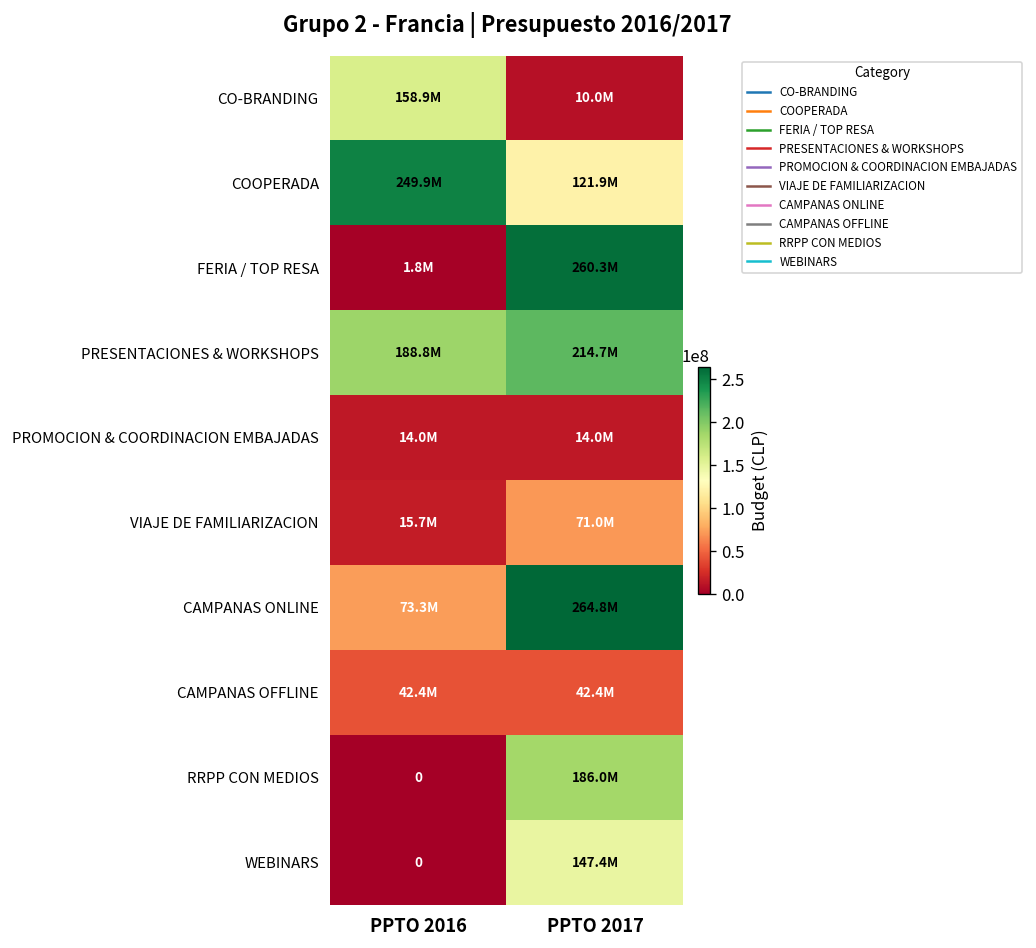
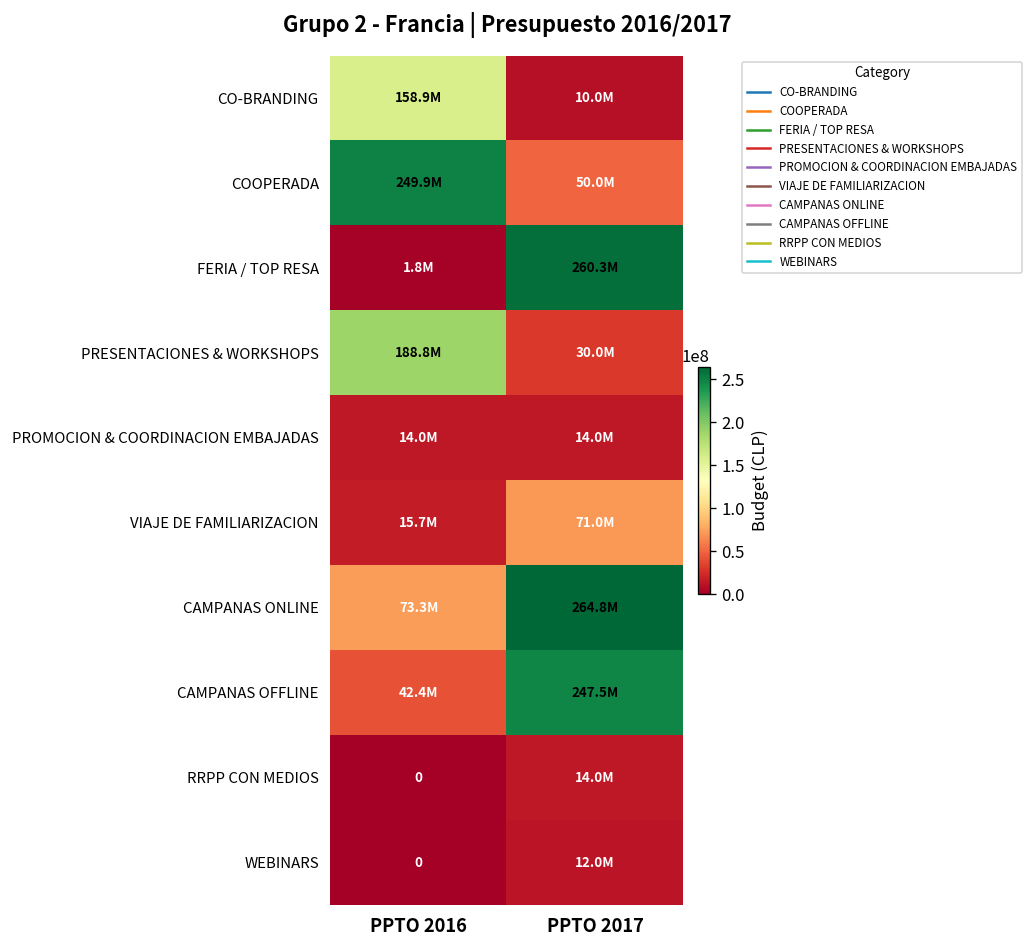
  {
    "CO-BRANDING": {
      "PPTO 2016": "158.9M",
      "PPTO 2017": "10.0M"
    },
    "COOPERADA": {
      "PPTO 2016": "249.9M",
-     "PPTO 2017": "121.9M"
+     "PPTO 2017": "50.0M"
    },
    "FERIA / TOP RESA": {
      "PPTO 2016": "1.8M",
      "PPTO 2017": "260.3M"
    },
    "PRESENTACIONES & WORKSHOPS": {
      "PPTO 2016": "188.8M",
-     "PPTO 2017": "214.7M"
+     "PPTO 2017": "30.0M"
    },
    "PROMOCION & COORDINACION EMBAJADAS": {
      "PPTO 2016": "14.0M",
      "PPTO 2017": "14.0M"
    },
    "VIAJE DE FAMILIARIZACION": {
      "PPTO 2016": "15.7M",
      "PPTO 2017": "71.0M"
    },
    "CAMPANAS ONLINE": {
      "PPTO 2016": "73.3M",
      "PPTO 2017": "264.8M"
    },
    "CAMPANAS OFFLINE": {
      "PPTO 2016": "42.4M",
-     "PPTO 2017": "42.4M"
+     "PPTO 2017": "247.5M"
    },
    "RRPP CON MEDIOS": {
      "PPTO 2016": "0",
-     "PPTO 2017": "186.0M"
+     "PPTO 2017": "14.0M"
    },
    "WEBINARS": {
      "PPTO 2016": "0",
-     "PPTO 2017": "147.4M"
+     "PPTO 2017": "12.0M"
    }
  }
